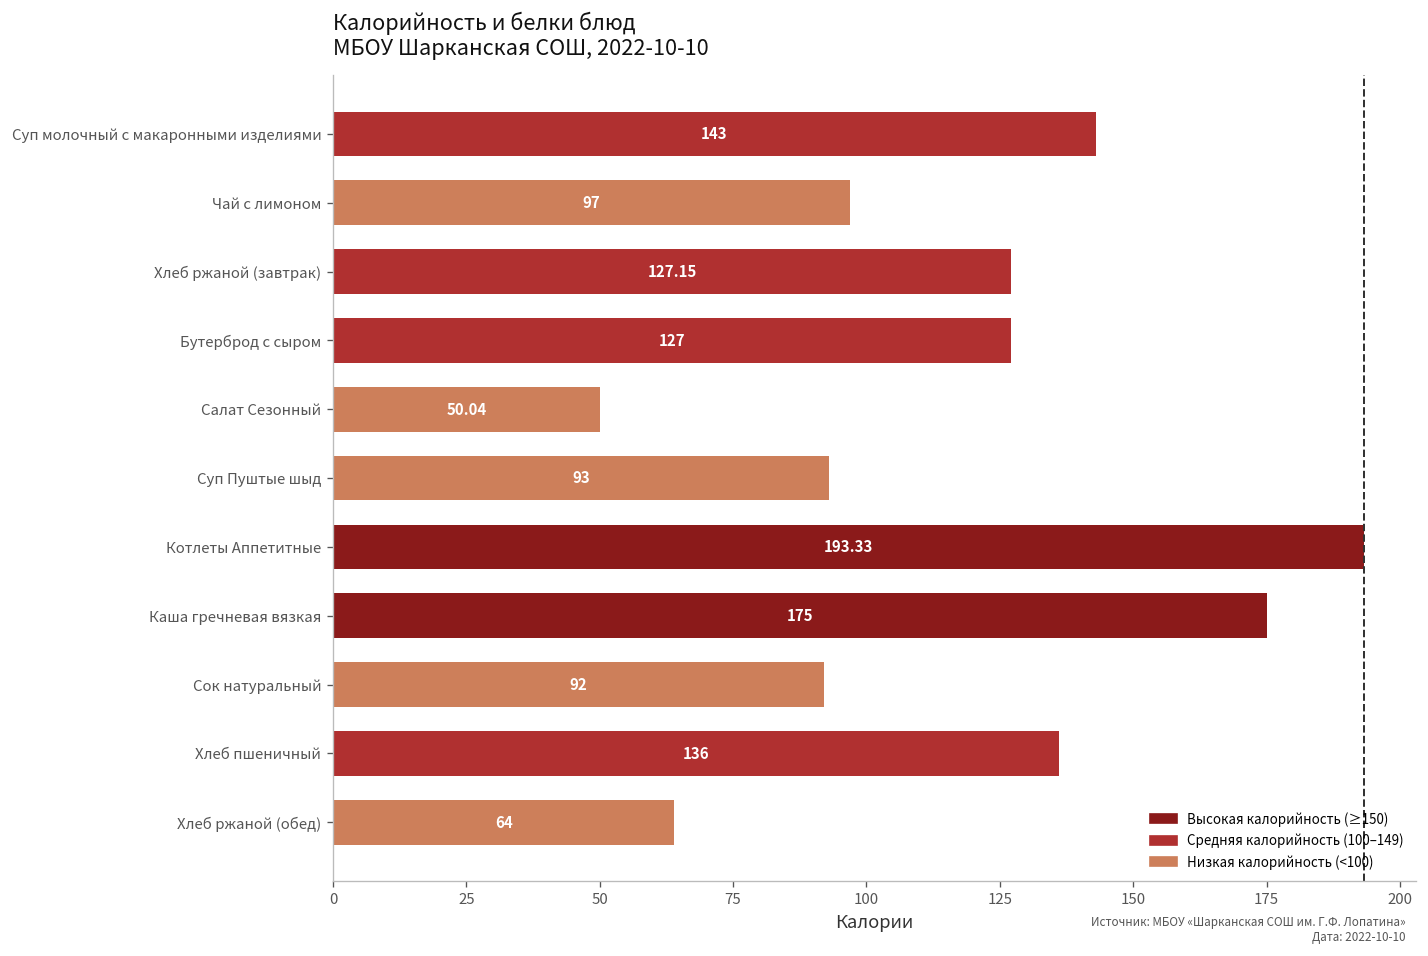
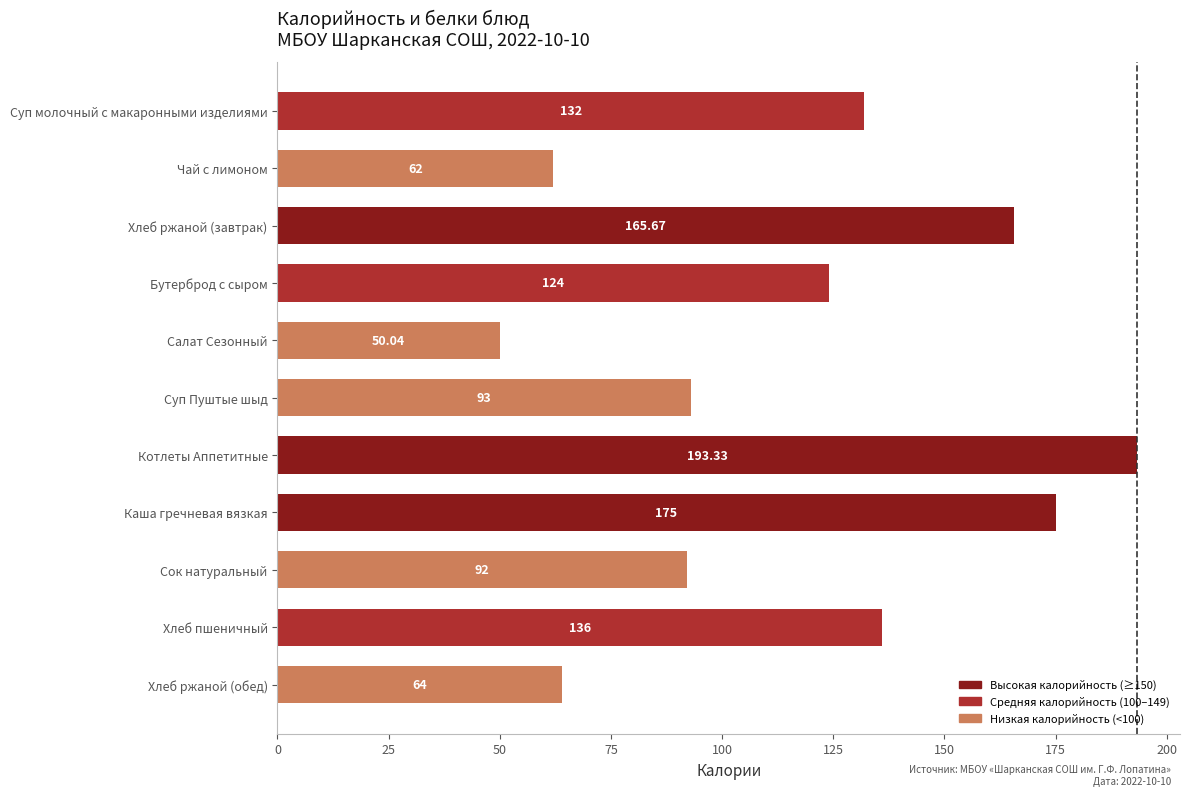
  {
-   "Суп молочный с макаронными изделиями": 143,
-   "Чай с лимоном": 97,
-   "Хлеб ржаной (завтрак)": 127.15,
-   "Бутерброд с сыром": 127,
+   "Суп молочный с макаронными изделиями": 132,
+   "Чай с лимоном": 62,
+   "Хлеб ржаной (завтрак)": 165.67,
+   "Бутерброд с сыром": 124,
    "Салат Сезонный": 50.04,
    "Суп Пуштые шыд": 93,
    "Котлеты Аппетитные": 193.33,
    "Каша гречневая вязкая": 175,
    "Сок натуральный": 92,
    "Хлеб пшеничный": 136,
    "Хлеб ржаной (обед)": 64
  }
